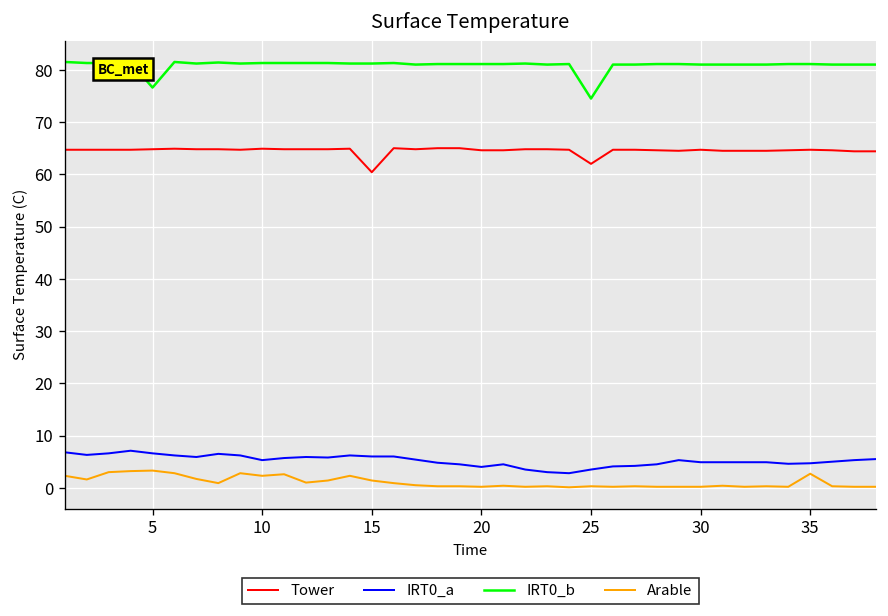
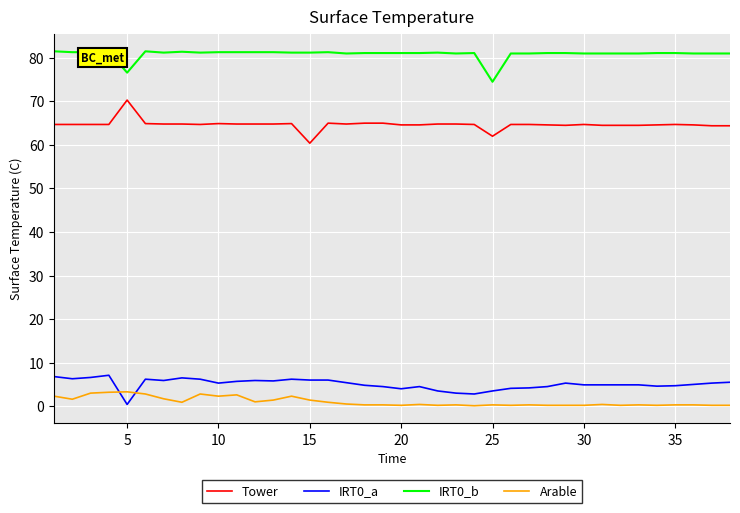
  {
    "Tower": {
-     "5": 65,
+     "5": 70,
      "10": 65,
      "15": 60,
      "20": 65,
      "25": 62,
      "30": 65,
      "35": 65
    },
    "IRT0_a": {
-     "5": 7,
+     "5": 0,
      "10": 5,
      "15": 6,
      "20": 4,
      "25": 4,
      "30": 5,
      "35": 5
    },
    "IRT0_b": {
      "5": 77,
      "10": 81,
      "15": 81,
      "20": 81,
      "25": 75,
      "30": 81,
      "35": 81
    },
    "Arable": {
      "5": 3,
      "10": 2,
      "15": 1,
      "20": 0,
      "25": 0,
      "30": 0,
-     "35": 3
+     "35": 0
    }
  }
